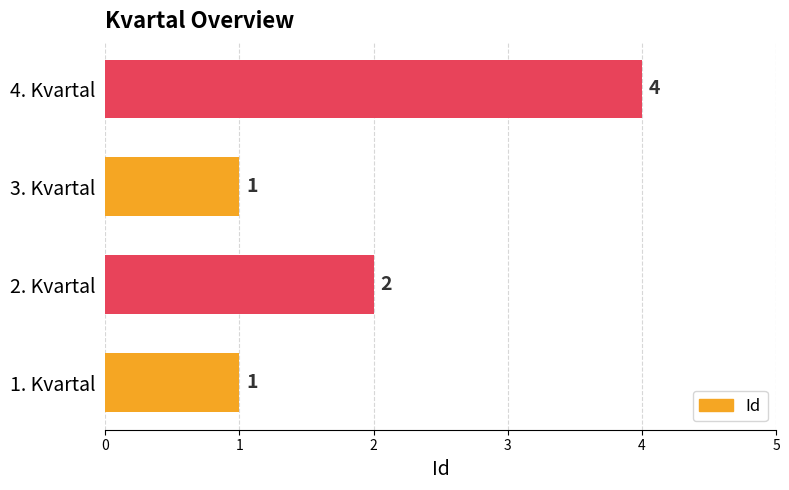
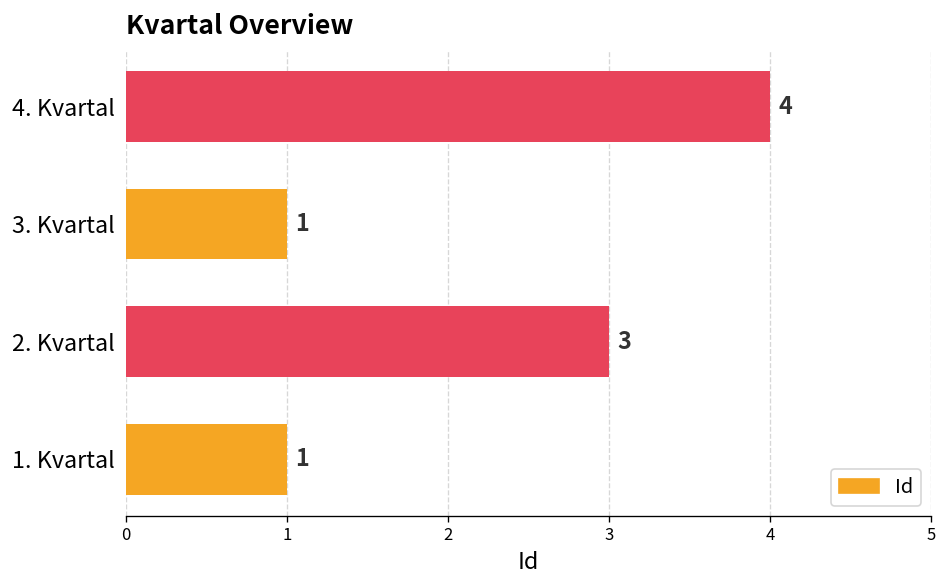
  {
    "4. Kvartal": 4,
    "3. Kvartal": 1,
-   "2. Kvartal": 2,
+   "2. Kvartal": 3,
    "1. Kvartal": 1
  }
